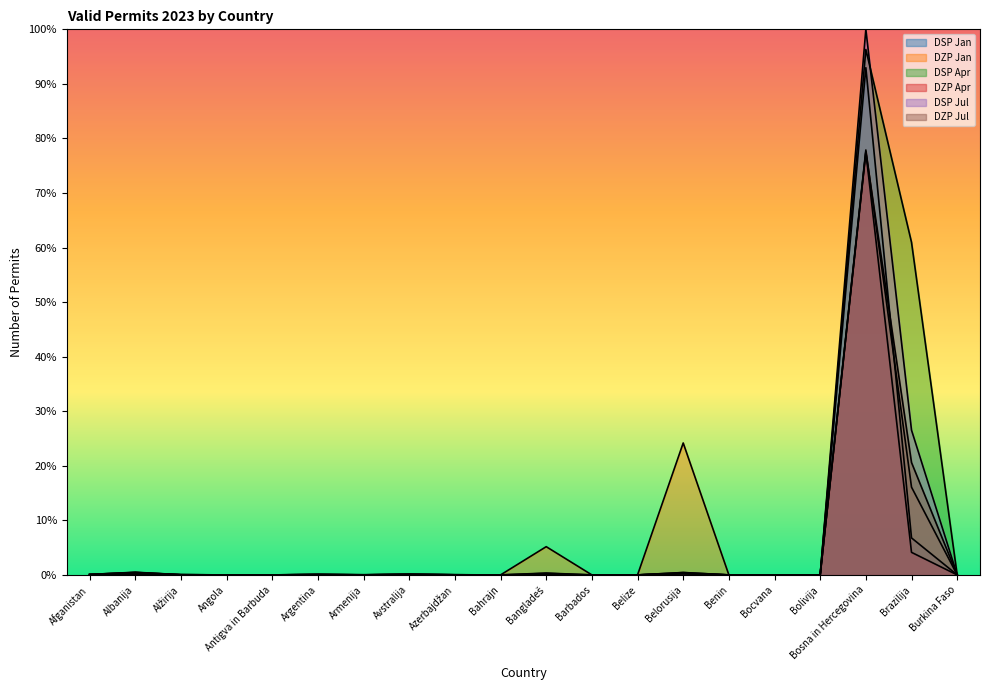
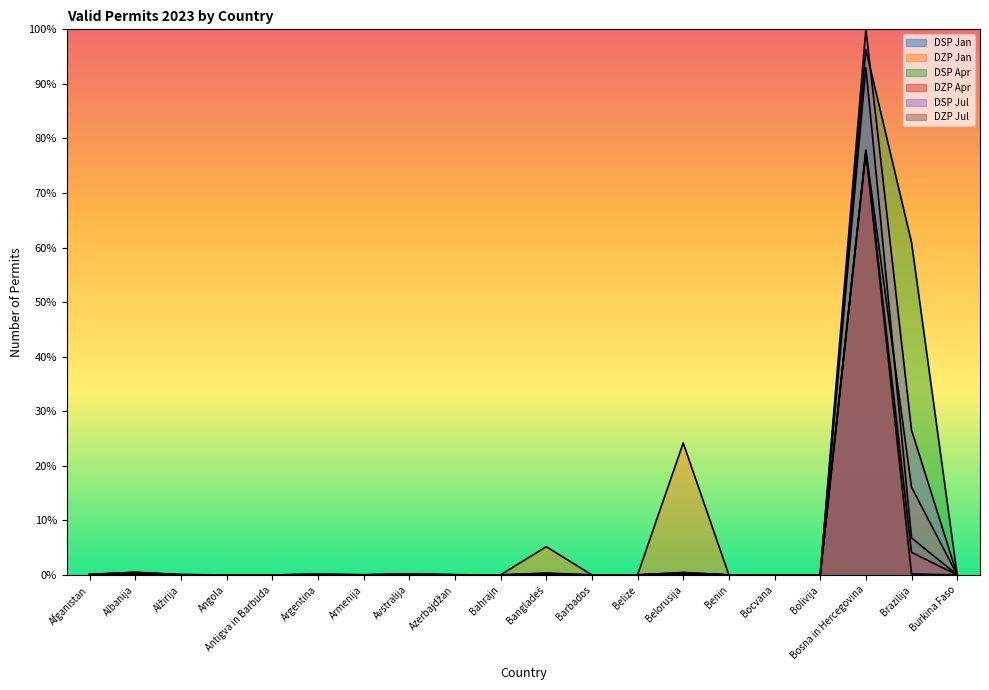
  {
    "DSP Jan": {
      "Bosna in Hercegovina": "93%",
      "Brazilija": "7%"
    },
    "DZP Jan": {
      "Bangladeš": "5%",
      "Belorusija": "24%",
      "Brazilija": "16%"
    },
    "DSP Apr": {
      "Bosna in Hercegovina": "96%",
      "Brazilija": "61%"
    },
    "DZP Apr": {
      "Brazilija": "4%"
    },
    "DSP Jul": {
      "Bosna in Hercegovina": "100%",
      "Brazilija": "27%"
    },
    "DZP Jul": {
-     "Brazilija": "21%"
+     "Brazilija": "0%"
    }
  }
